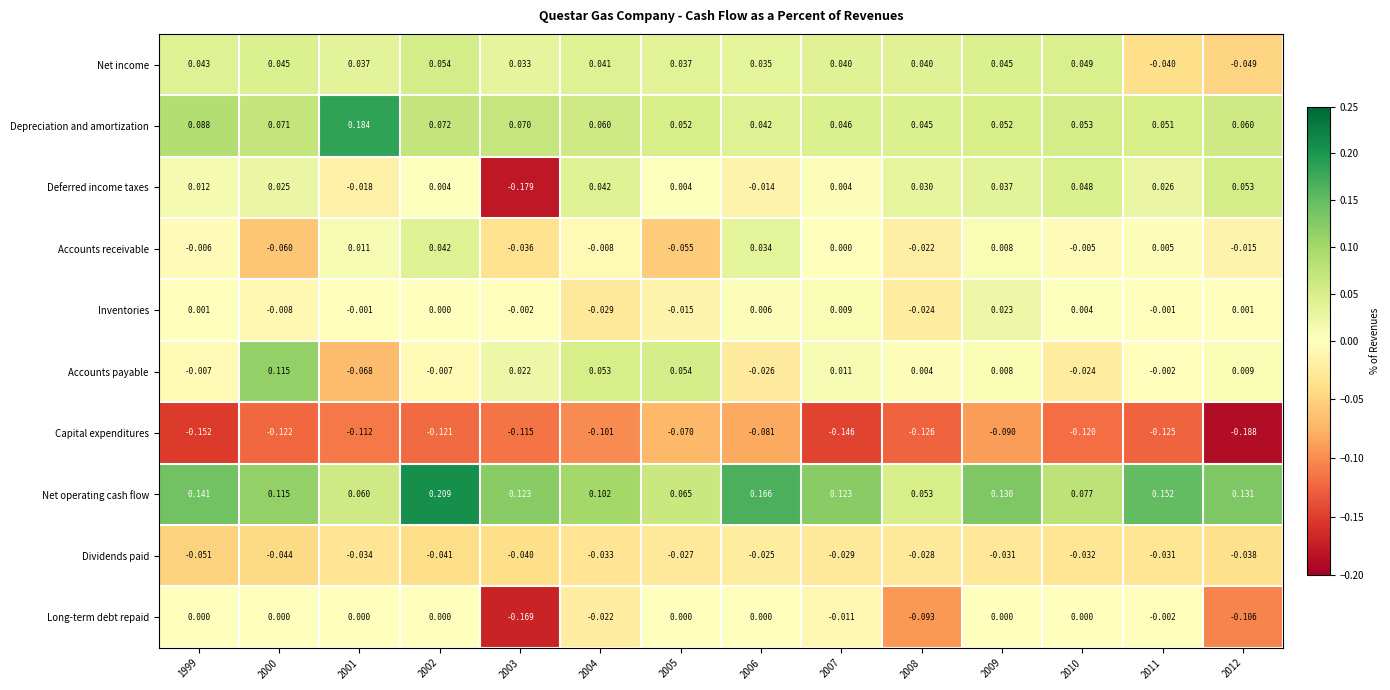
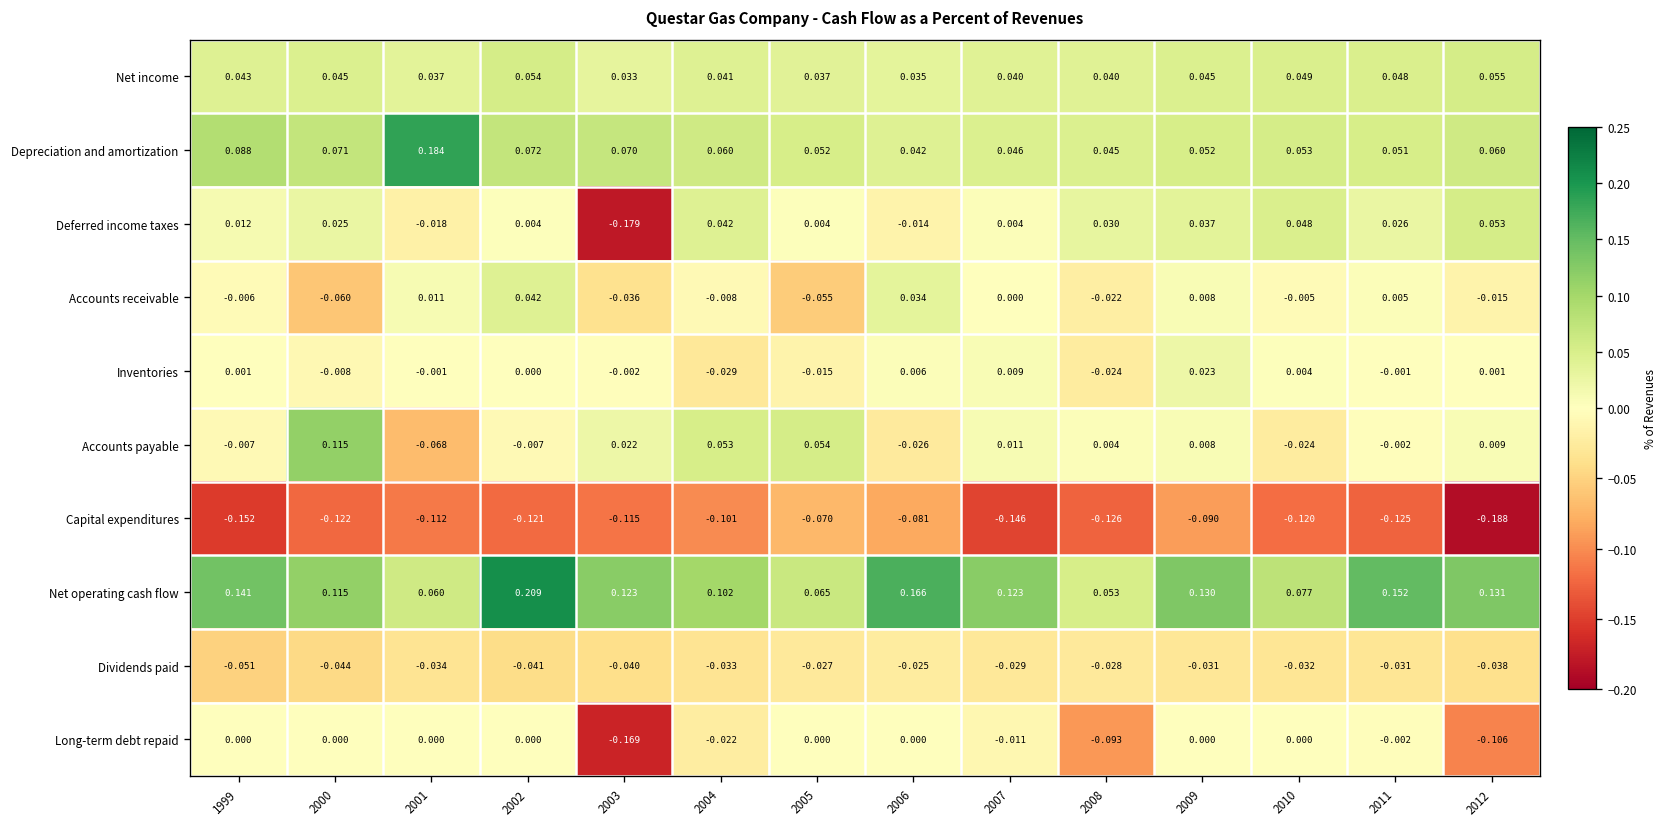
  {
    "Net income": {
      "1999": 0.043,
      "2000": 0.045,
      "2001": 0.037,
      "2002": 0.054,
      "2003": 0.033,
      "2004": 0.041,
      "2005": 0.037,
      "2006": 0.035,
      "2007": 0.040,
      "2008": 0.040,
      "2009": 0.045,
      "2010": 0.049,
-     "2011": -0.040,
-     "2012": -0.049
+     "2011": 0.048,
+     "2012": 0.055
    },
    "Depreciation and amortization": {
      "1999": 0.088,
      "2000": 0.071,
      "2001": 0.184,
      "2002": 0.072,
      "2003": 0.070,
      "2004": 0.060,
      "2005": 0.052,
      "2006": 0.042,
      "2007": 0.046,
      "2008": 0.045,
      "2009": 0.052,
      "2010": 0.053,
      "2011": 0.051,
      "2012": 0.060
    },
    "Deferred income taxes": {
      "1999": 0.012,
      "2000": 0.025,
      "2001": -0.018,
      "2002": 0.004,
      "2003": -0.179,
      "2004": 0.042,
      "2005": 0.004,
      "2006": -0.014,
      "2007": 0.004,
      "2008": 0.030,
      "2009": 0.037,
      "2010": 0.048,
      "2011": 0.026,
      "2012": 0.053
    },
    "Accounts receivable": {
      "1999": -0.006,
      "2000": -0.060,
      "2001": 0.011,
      "2002": 0.042,
      "2003": -0.036,
      "2004": -0.008,
      "2005": -0.055,
      "2006": 0.034,
      "2007": 0.000,
      "2008": -0.022,
      "2009": 0.008,
      "2010": -0.005,
      "2011": 0.005,
      "2012": -0.015
    },
    "Inventories": {
      "1999": 0.001,
      "2000": -0.008,
      "2001": -0.001,
      "2002": 0.000,
      "2003": -0.002,
      "2004": -0.029,
      "2005": -0.015,
      "2006": 0.006,
      "2007": 0.009,
      "2008": -0.024,
      "2009": 0.023,
      "2010": 0.004,
      "2011": -0.001,
      "2012": 0.001
    },
    "Accounts payable": {
      "1999": -0.007,
      "2000": 0.115,
      "2001": -0.068,
      "2002": -0.007,
      "2003": 0.022,
      "2004": 0.053,
      "2005": 0.054,
      "2006": -0.026,
      "2007": 0.011,
      "2008": 0.004,
      "2009": 0.008,
      "2010": -0.024,
      "2011": -0.002,
      "2012": 0.009
    },
    "Capital expenditures": {
      "1999": -0.152,
      "2000": -0.122,
      "2001": -0.112,
      "2002": -0.121,
      "2003": -0.115,
      "2004": -0.101,
      "2005": -0.070,
      "2006": -0.081,
      "2007": -0.146,
      "2008": -0.126,
      "2009": -0.090,
      "2010": -0.120,
      "2011": -0.125,
      "2012": -0.188
    },
    "Net operating cash flow": {
      "1999": 0.141,
      "2000": 0.115,
      "2001": 0.060,
      "2002": 0.209,
      "2003": 0.123,
      "2004": 0.102,
      "2005": 0.065,
      "2006": 0.166,
      "2007": 0.123,
      "2008": 0.053,
      "2009": 0.130,
      "2010": 0.077,
      "2011": 0.152,
      "2012": 0.131
    },
    "Dividends paid": {
      "1999": -0.051,
      "2000": -0.044,
      "2001": -0.034,
      "2002": -0.041,
      "2003": -0.040,
      "2004": -0.033,
      "2005": -0.027,
      "2006": -0.025,
      "2007": -0.029,
      "2008": -0.028,
      "2009": -0.031,
      "2010": -0.032,
      "2011": -0.031,
      "2012": -0.038
    },
    "Long-term debt repaid": {
      "1999": 0.000,
      "2000": 0.000,
      "2001": 0.000,
      "2002": 0.000,
      "2003": -0.169,
      "2004": -0.022,
      "2005": 0.000,
      "2006": 0.000,
      "2007": -0.011,
      "2008": -0.093,
      "2009": 0.000,
      "2010": 0.000,
      "2011": -0.002,
      "2012": -0.106
    }
  }
